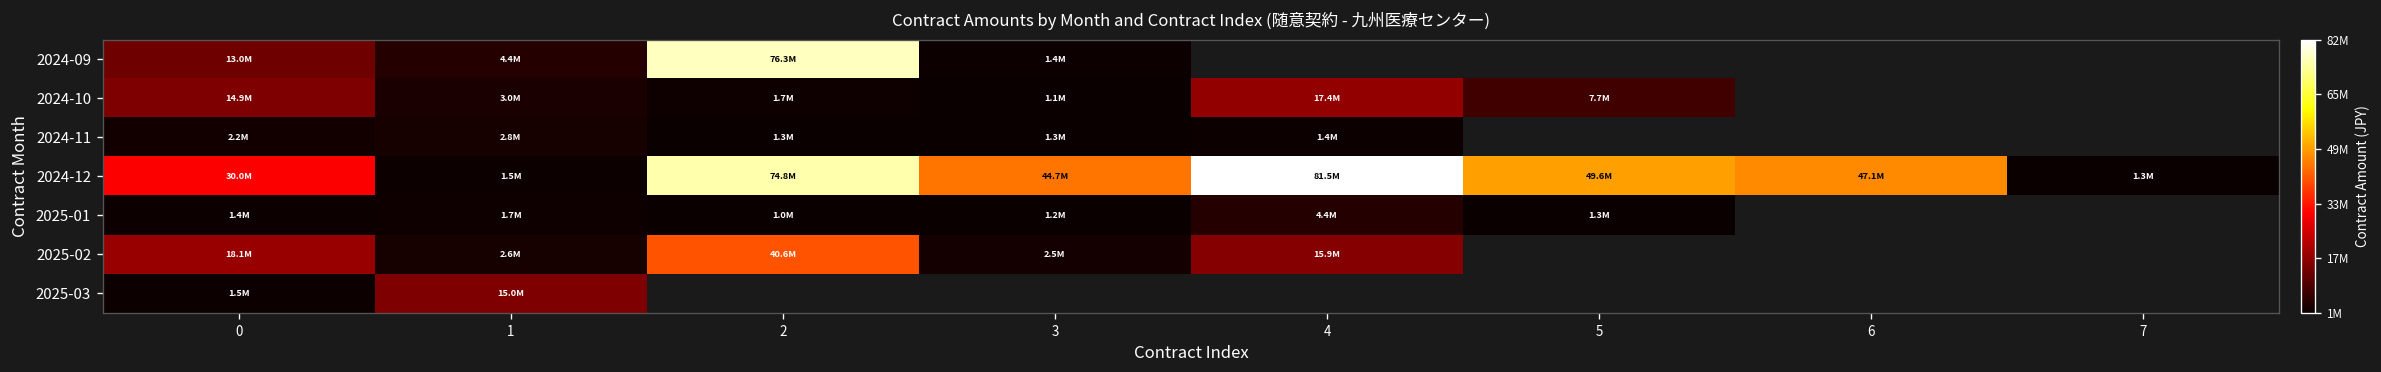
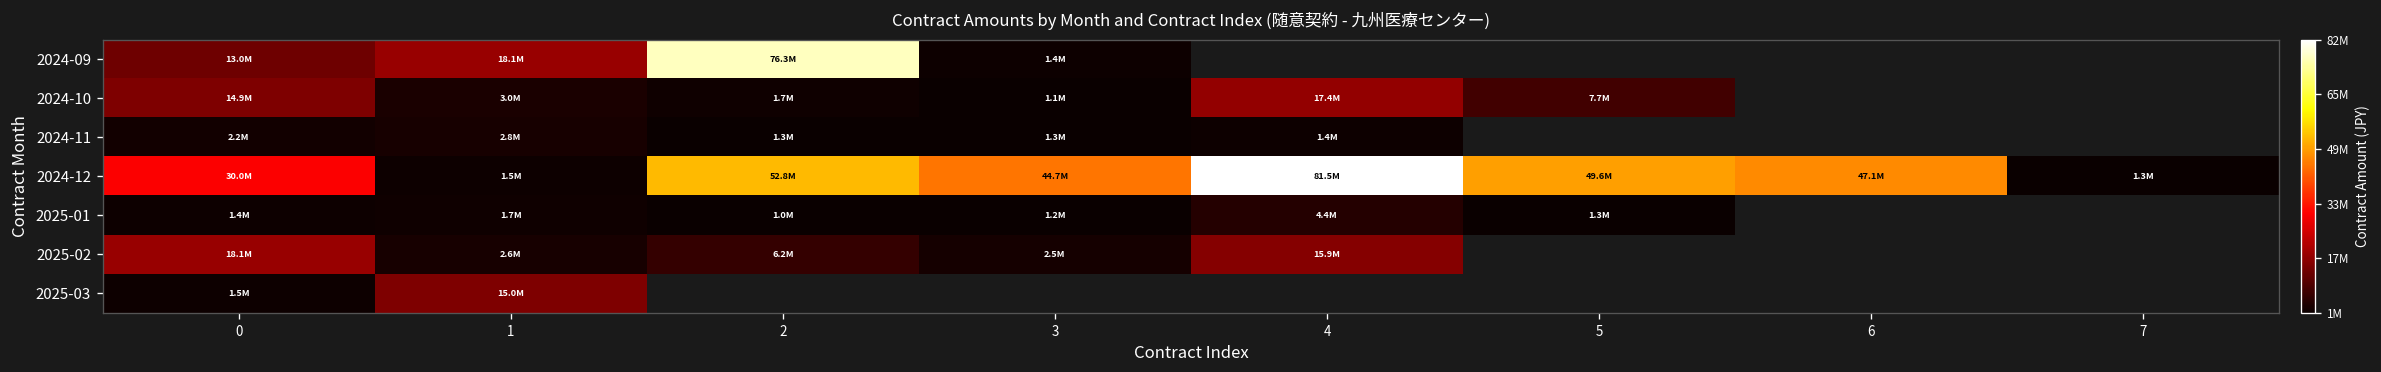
  {
    "2024-09": {
      "0": "13.0M",
-     "1": "4.4M",
+     "1": "18.1M",
      "2": "76.3M",
      "3": "1.4M"
    },
    "2024-10": {
      "0": "14.9M",
      "1": "3.0M",
      "2": "1.7M",
      "3": "1.1M",
      "4": "17.4M",
      "5": "7.7M"
    },
    "2024-11": {
      "0": "2.2M",
      "1": "2.8M",
      "2": "1.3M",
      "3": "1.3M",
      "4": "1.4M"
    },
    "2024-12": {
      "0": "30.0M",
      "1": "1.5M",
-     "2": "74.8M",
+     "2": "52.8M",
      "3": "44.7M",
      "4": "81.5M",
      "5": "49.6M",
      "6": "47.1M",
      "7": "1.3M"
    },
    "2025-01": {
      "0": "1.4M",
      "1": "1.7M",
      "2": "1.0M",
      "3": "1.2M",
      "4": "4.4M",
      "5": "1.3M"
    },
    "2025-02": {
      "0": "18.1M",
      "1": "2.6M",
-     "2": "40.6M",
+     "2": "6.2M",
      "3": "2.5M",
      "4": "15.9M"
    },
    "2025-03": {
      "0": "1.5M",
      "1": "15.0M"
    }
  }
